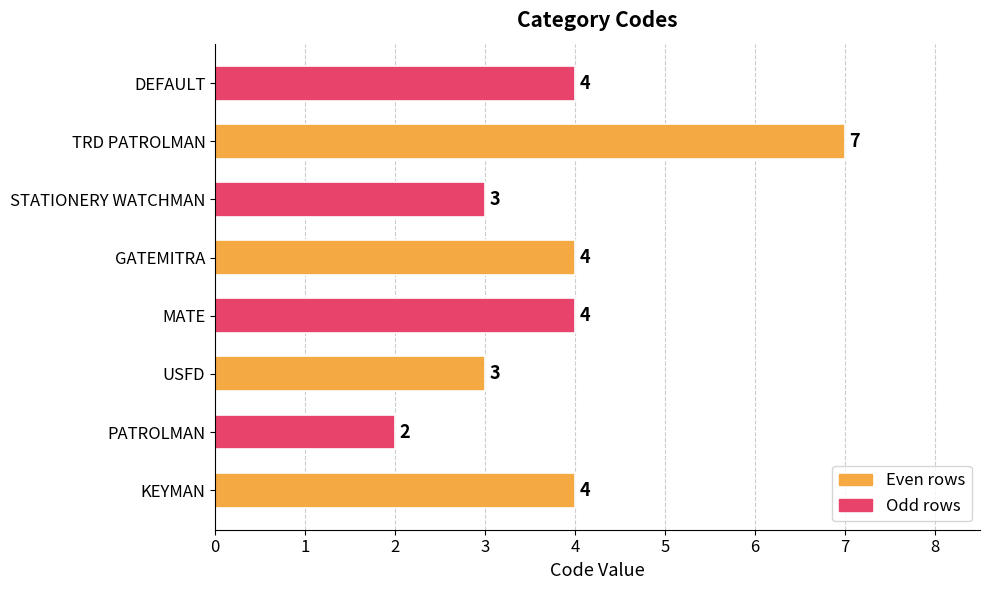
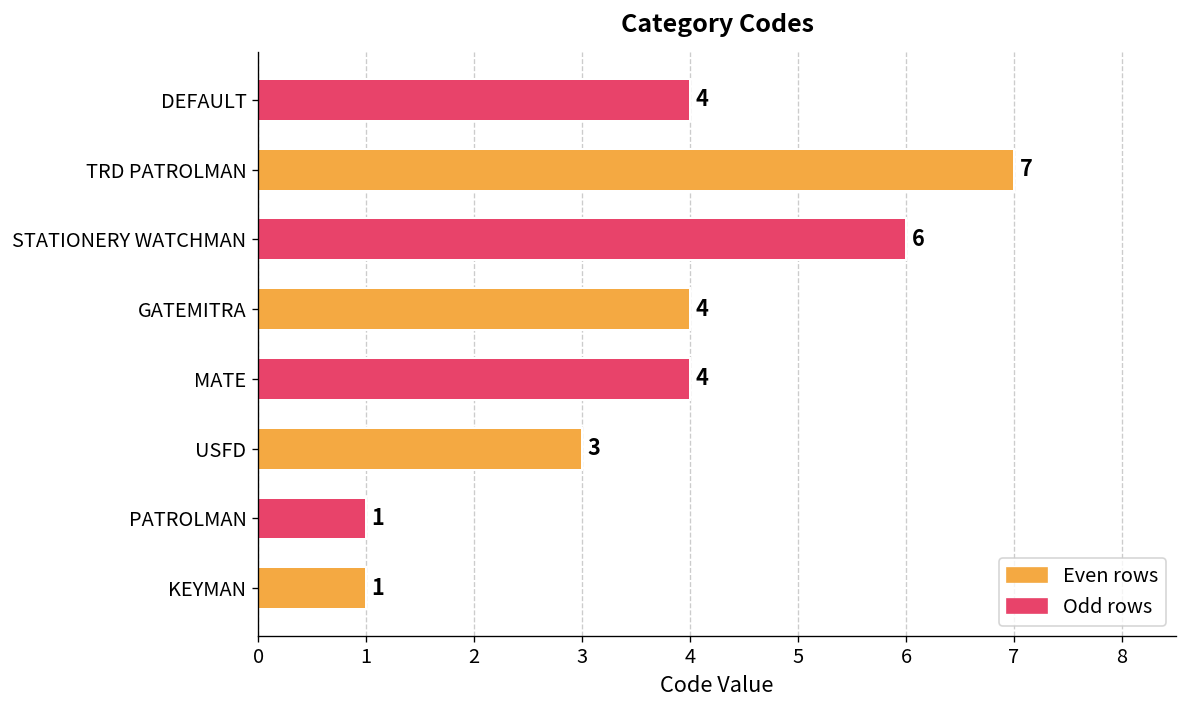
  {
    "DEFAULT": 4,
    "TRD PATROLMAN": 7,
-   "STATIONERY WATCHMAN": 3,
+   "STATIONERY WATCHMAN": 6,
    "GATEMITRA": 4,
    "MATE": 4,
    "USFD": 3,
-   "PATROLMAN": 2,
-   "KEYMAN": 4
+   "PATROLMAN": 1,
+   "KEYMAN": 1
  }
